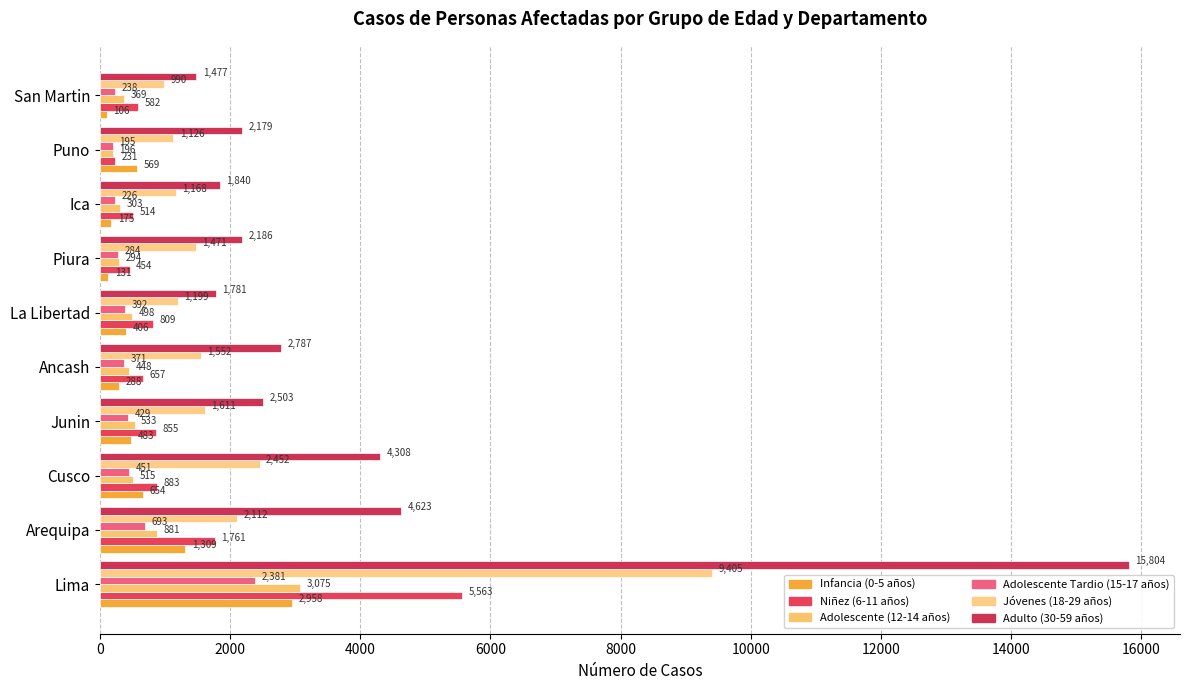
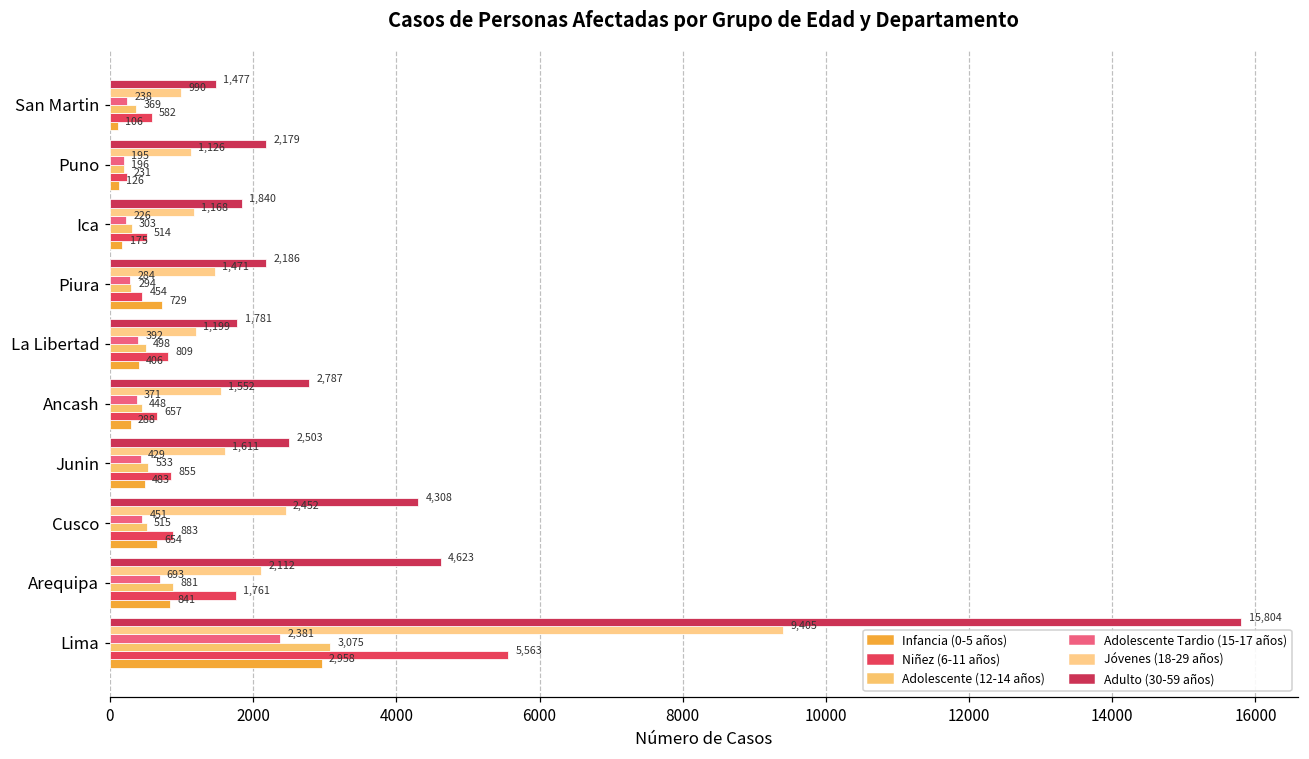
  {
    "Infancia (0-5 años)": {
      "San Martin": "106",
-     "Puno": "569",
+     "Puno": "126",
      "Ica": "175",
-     "Piura": "131",
+     "Piura": "729",
      "La Libertad": "406",
      "Ancash": "288",
      "Junin": "483",
      "Cusco": "654",
-     "Arequipa": "1,309",
+     "Arequipa": "841",
      "Lima": "2,958"
    }
  }
